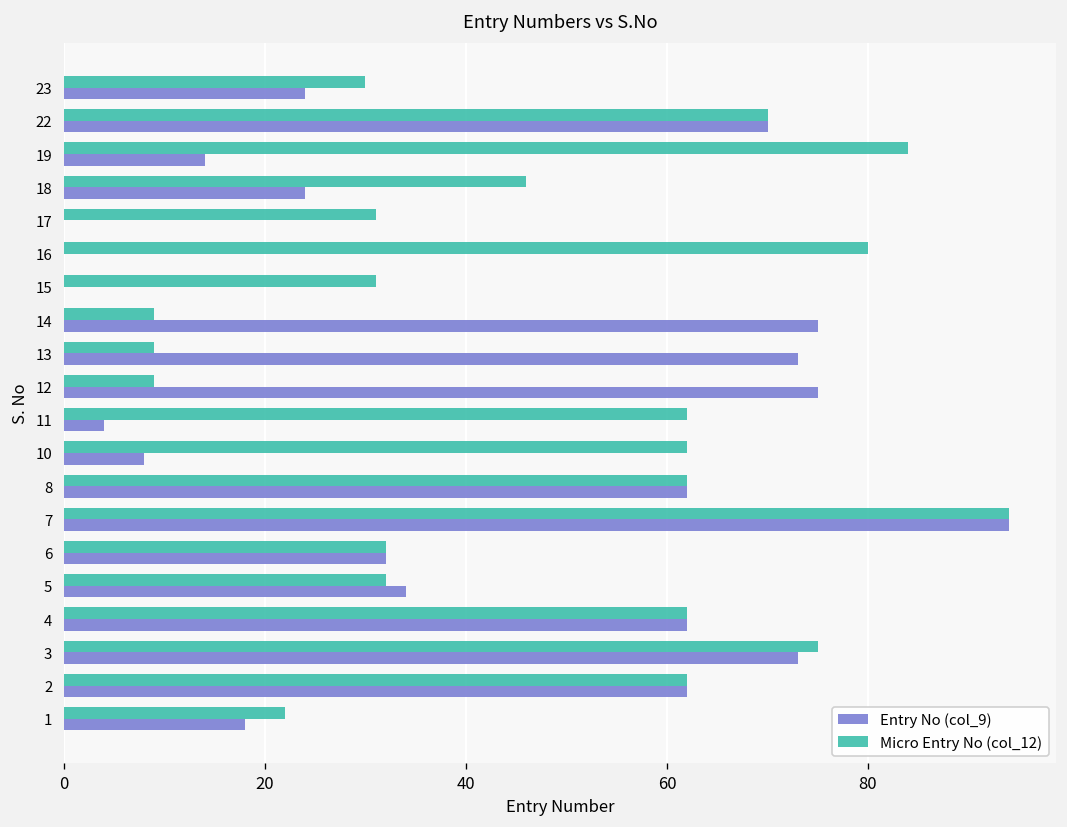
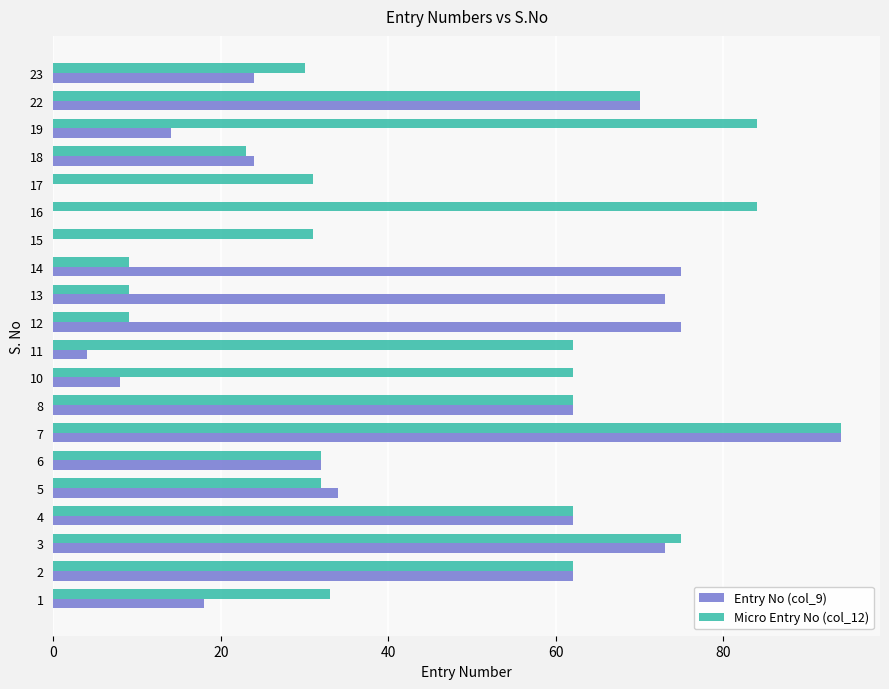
  {
    "Entry No (col_9)": {
      "23": 24,
      "22": 70,
      "19": 14,
      "18": 24,
      "17": 0,
      "16": 0,
      "15": 0,
      "14": 75,
      "13": 73,
      "12": 75,
      "11": 4,
      "10": 8,
      "8": 62,
      "7": 94,
      "6": 32,
      "5": 34,
      "4": 62,
      "3": 73,
      "2": 62,
      "1": 18
    },
    "Micro Entry No (col_12)": {
      "23": 30,
      "22": 70,
      "19": 84,
-     "18": 46,
+     "18": 23,
      "17": 31,
-     "16": 80,
+     "16": 84,
      "15": 31,
      "14": 9,
      "13": 9,
      "12": 9,
      "11": 62,
      "10": 62,
      "8": 62,
      "7": 94,
      "6": 32,
      "5": 32,
      "4": 62,
      "3": 75,
      "2": 62,
-     "1": 22
+     "1": 33
    }
  }
